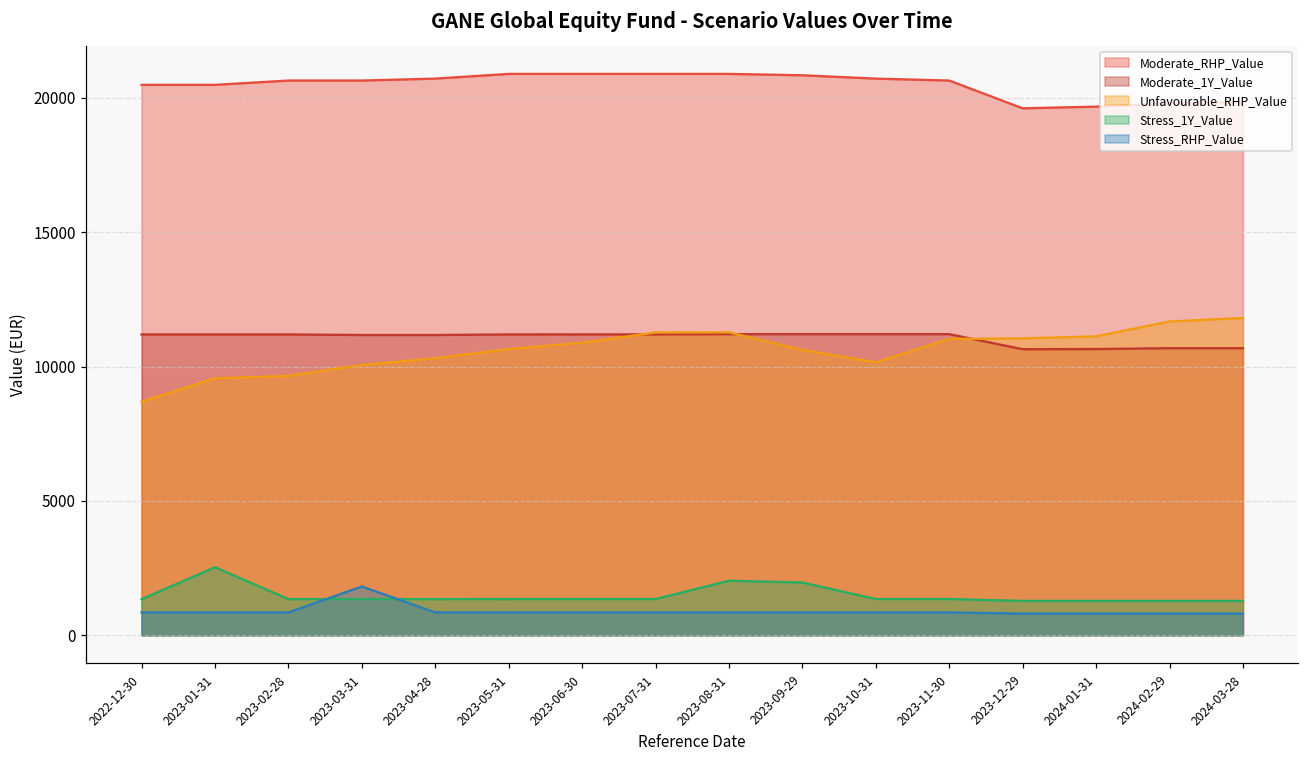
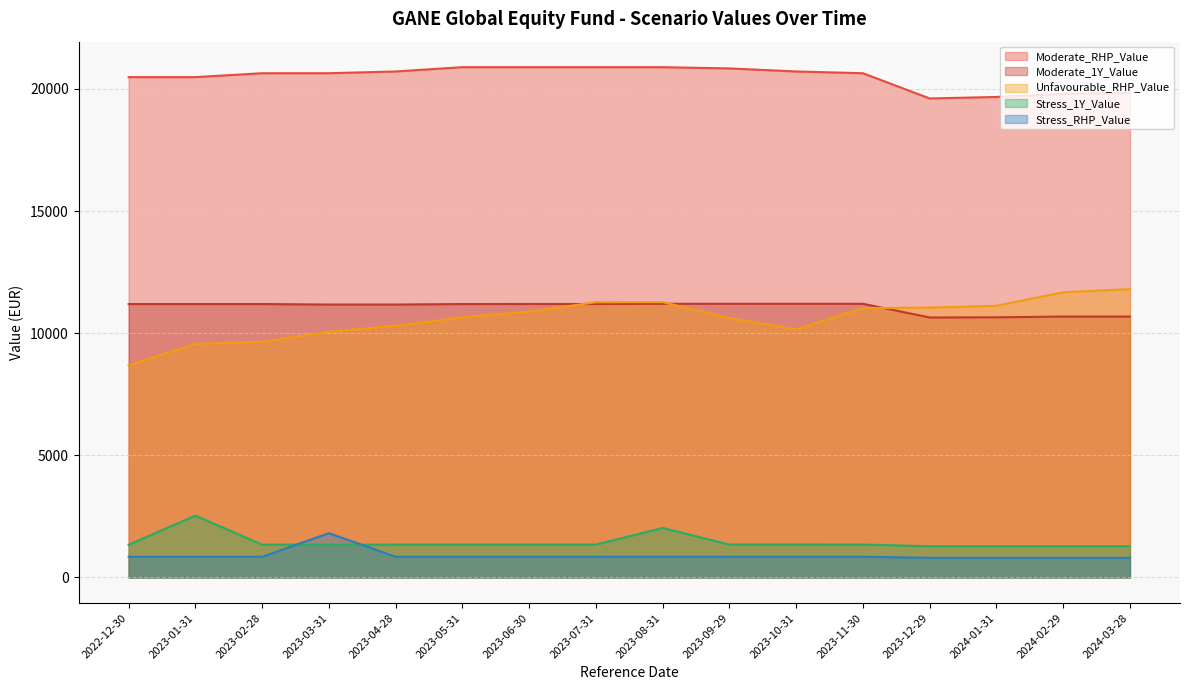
  {
    "Stress_1Y_Value": {
      "2022-12-30": 1300,
      "2023-01-31": 2500,
      "2023-02-28": 1300,
      "2023-03-31": 1300,
      "2023-04-28": 1300,
      "2023-05-31": 1300,
      "2023-06-30": 1300,
      "2023-07-31": 1300,
      "2023-08-31": 2000,
-     "2023-09-29": 2000,
+     "2023-09-29": 1300,
      "2023-10-31": 1300,
      "2023-11-30": 1300,
      "2023-12-29": 1300,
      "2024-01-31": 1300,
      "2024-02-29": 1300,
      "2024-03-28": 1300
    },
    "Stress_RHP_Value": {
      "2022-12-30": 800,
      "2023-01-31": 800,
      "2023-02-28": 800,
      "2023-03-31": 1800,
      "2023-04-28": 800,
      "2023-05-31": 800,
      "2023-06-30": 800,
      "2023-07-31": 800,
      "2023-08-31": 800,
      "2023-09-29": 800,
      "2023-10-31": 800,
      "2023-11-30": 800,
      "2023-12-29": 800,
      "2024-01-31": 800,
      "2024-02-29": 800,
      "2024-03-28": 800
    }
  }
